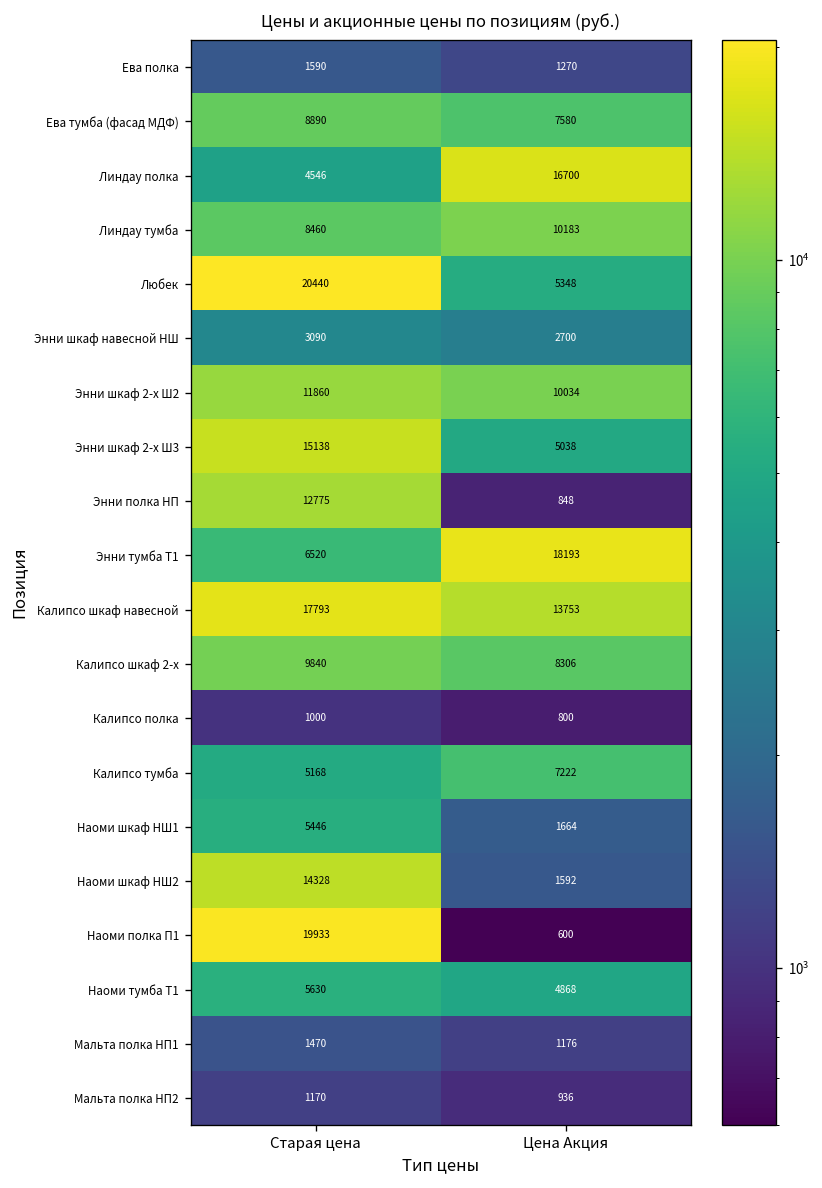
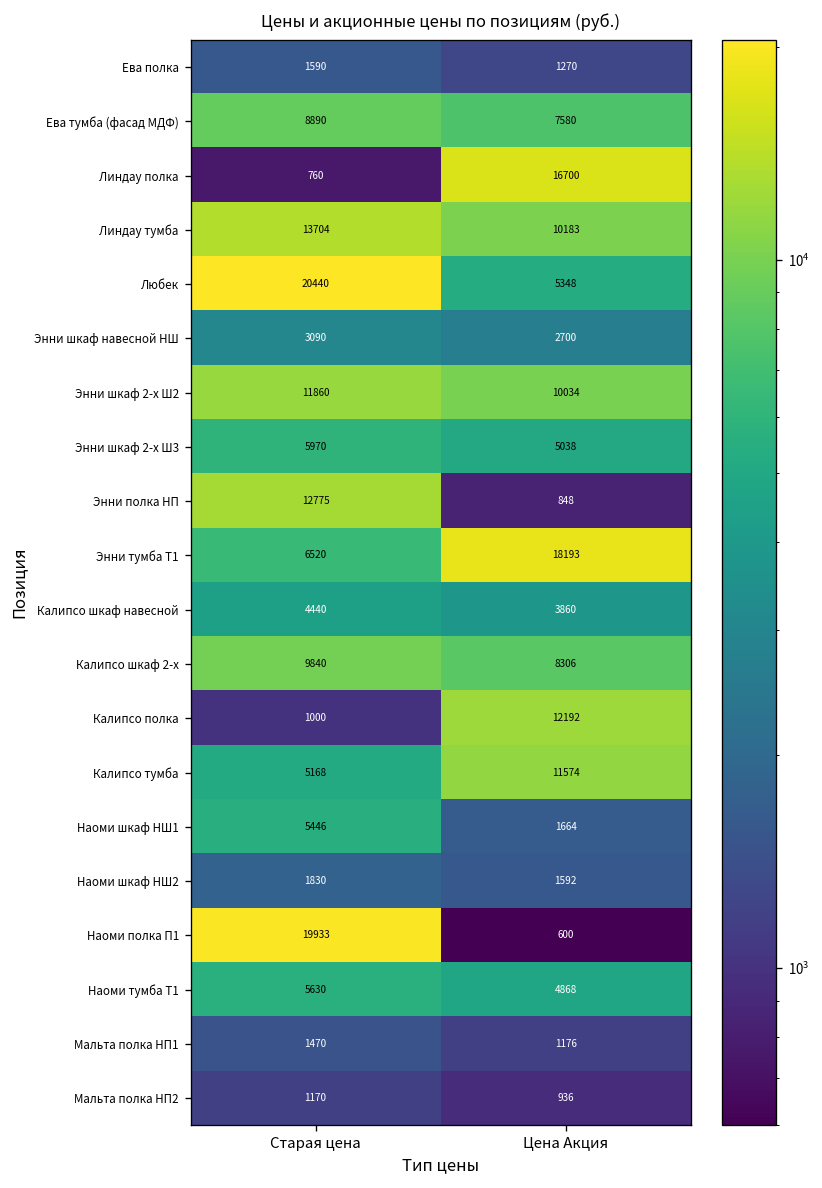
  {
    "Ева полка": {
      "Старая цена": 1590,
      "Цена Акция": 1270
    },
    "Ева тумба (фасад МДФ)": {
      "Старая цена": 8890,
      "Цена Акция": 7580
    },
    "Линдау полка": {
-     "Старая цена": 4546,
+     "Старая цена": 760,
      "Цена Акция": 16700
    },
    "Линдау тумба": {
-     "Старая цена": 8460,
+     "Старая цена": 13704,
      "Цена Акция": 10183
    },
    "Любек": {
      "Старая цена": 20440,
      "Цена Акция": 5348
    },
    "Энни шкаф навесной НШ": {
      "Старая цена": 3090,
      "Цена Акция": 2700
    },
    "Энни шкаф 2-х Ш2": {
      "Старая цена": 11860,
      "Цена Акция": 10034
    },
    "Энни шкаф 2-х Ш3": {
-     "Старая цена": 15138,
+     "Старая цена": 5970,
      "Цена Акция": 5038
    },
    "Энни полка НП": {
      "Старая цена": 12775,
      "Цена Акция": 848
    },
    "Энни тумба Т1": {
      "Старая цена": 6520,
      "Цена Акция": 18193
    },
    "Калипсо шкаф навесной": {
-     "Старая цена": 17793,
-     "Цена Акция": 13753
+     "Старая цена": 4440,
+     "Цена Акция": 3860
    },
    "Калипсо шкаф 2-х": {
      "Старая цена": 9840,
      "Цена Акция": 8306
    },
    "Калипсо полка": {
      "Старая цена": 1000,
-     "Цена Акция": 800
+     "Цена Акция": 12192
    },
    "Калипсо тумба": {
      "Старая цена": 5168,
-     "Цена Акция": 7222
+     "Цена Акция": 11574
    },
    "Наоми шкаф НШ1": {
      "Старая цена": 5446,
      "Цена Акция": 1664
    },
    "Наоми шкаф НШ2": {
-     "Старая цена": 14328,
+     "Старая цена": 1830,
      "Цена Акция": 1592
    },
    "Наоми полка П1": {
      "Старая цена": 19933,
      "Цена Акция": 600
    },
    "Наоми тумба Т1": {
      "Старая цена": 5630,
      "Цена Акция": 4868
    },
    "Мальта полка НП1": {
      "Старая цена": 1470,
      "Цена Акция": 1176
    },
    "Мальта полка НП2": {
      "Старая цена": 1170,
      "Цена Акция": 936
    }
  }
